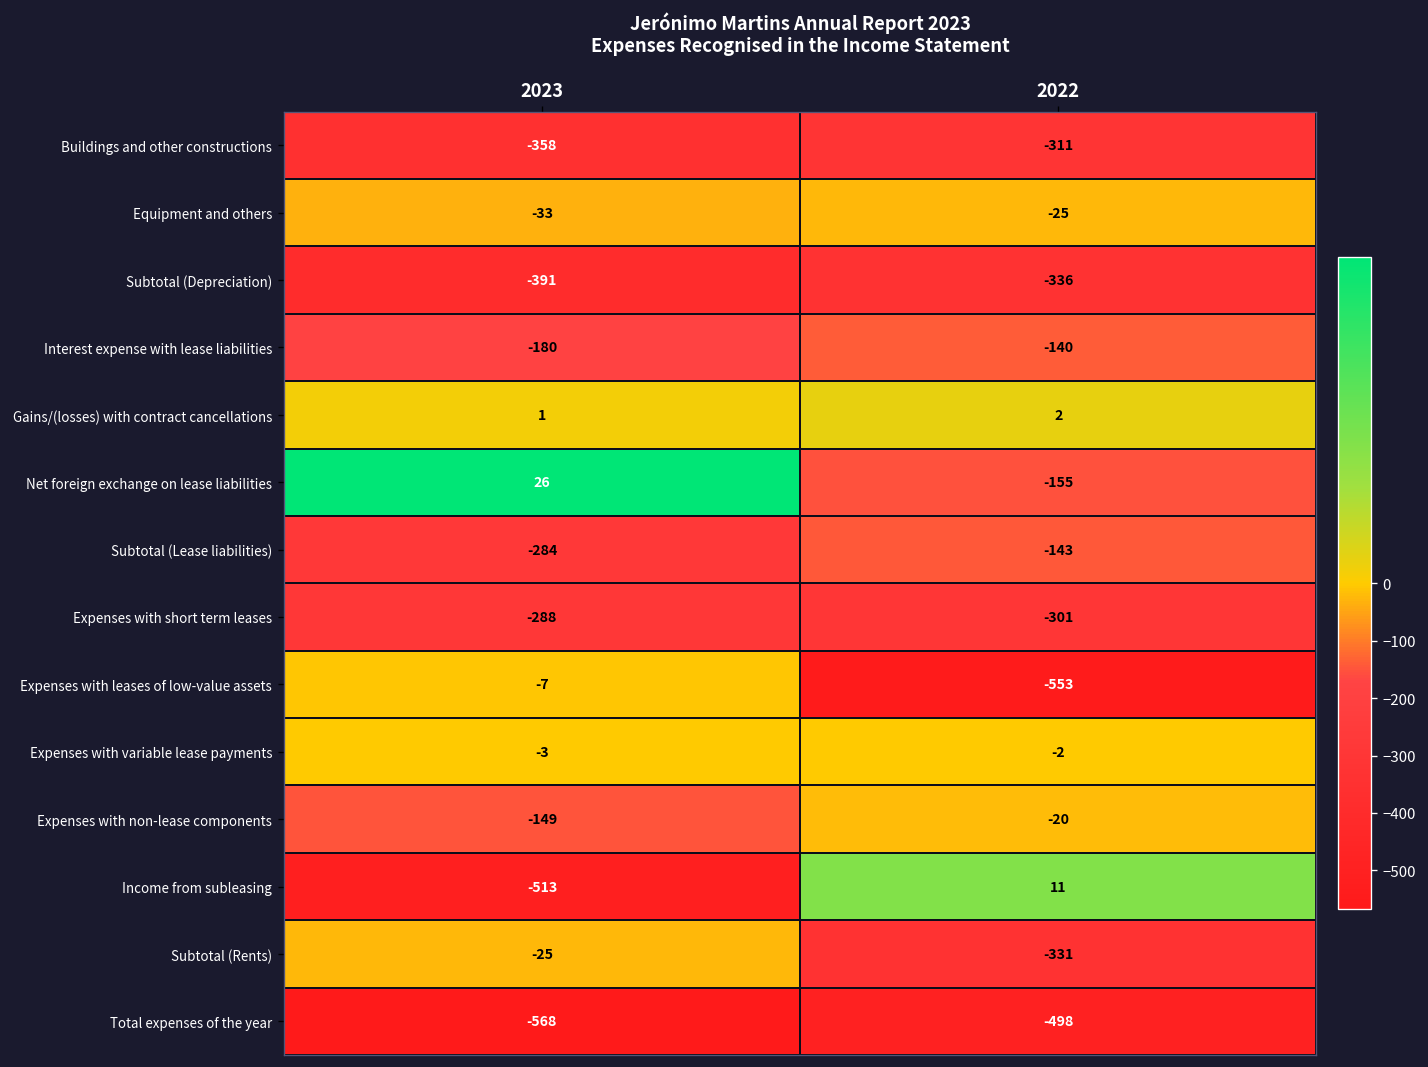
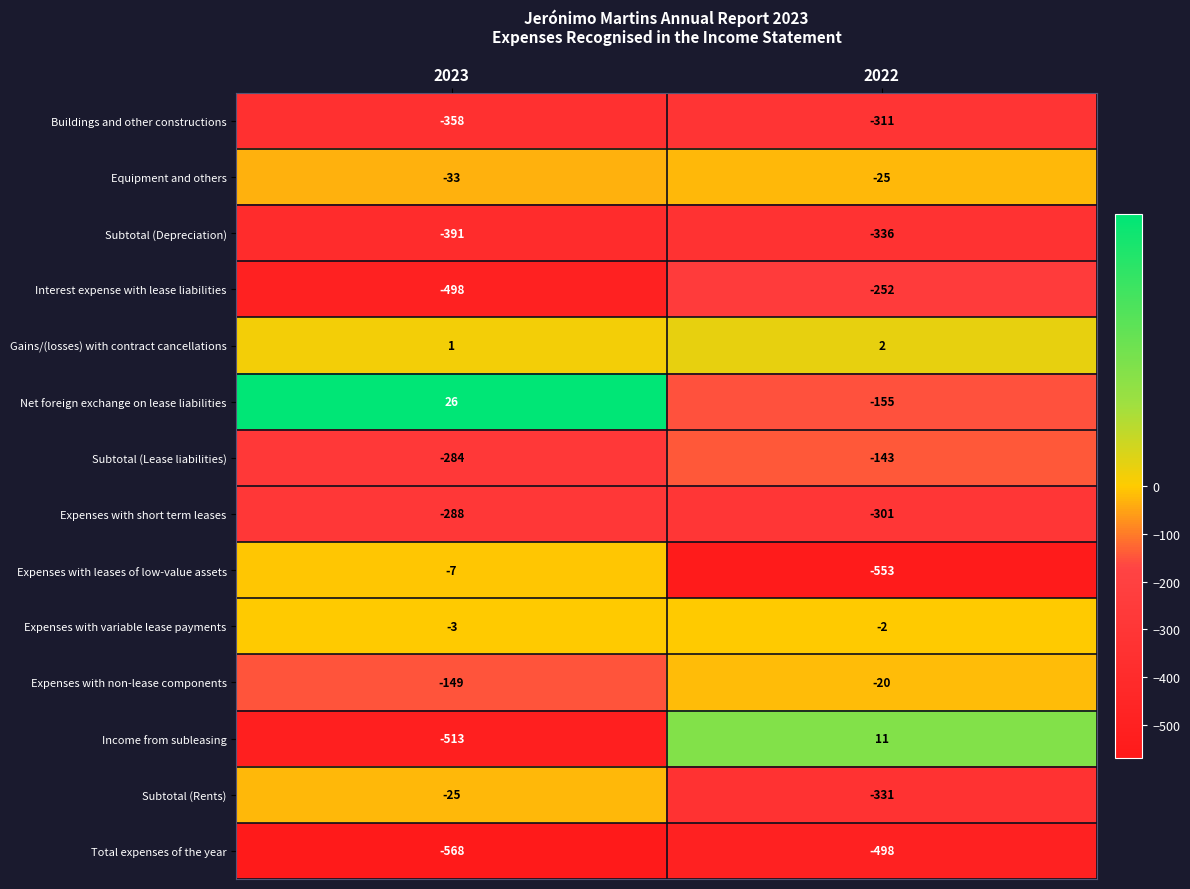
  {
    "Buildings and other constructions": {
      "2023": -358,
      "2022": -311
    },
    "Equipment and others": {
      "2023": -33,
      "2022": -25
    },
    "Subtotal (Depreciation)": {
      "2023": -391,
      "2022": -336
    },
    "Interest expense with lease liabilities": {
-     "2023": -180,
-     "2022": -140
+     "2023": -498,
+     "2022": -252
    },
    "Gains/(losses) with contract cancellations": {
      "2023": 1,
      "2022": 2
    },
    "Net foreign exchange on lease liabilities": {
      "2023": 26,
      "2022": -155
    },
    "Subtotal (Lease liabilities)": {
      "2023": -284,
      "2022": -143
    },
    "Expenses with short term leases": {
      "2023": -288,
      "2022": -301
    },
    "Expenses with leases of low-value assets": {
      "2023": -7,
      "2022": -553
    },
    "Expenses with variable lease payments": {
      "2023": -3,
      "2022": -2
    },
    "Expenses with non-lease components": {
      "2023": -149,
      "2022": -20
    },
    "Income from subleasing": {
      "2023": -513,
      "2022": 11
    },
    "Subtotal (Rents)": {
      "2023": -25,
      "2022": -331
    },
    "Total expenses of the year": {
      "2023": -568,
      "2022": -498
    }
  }
